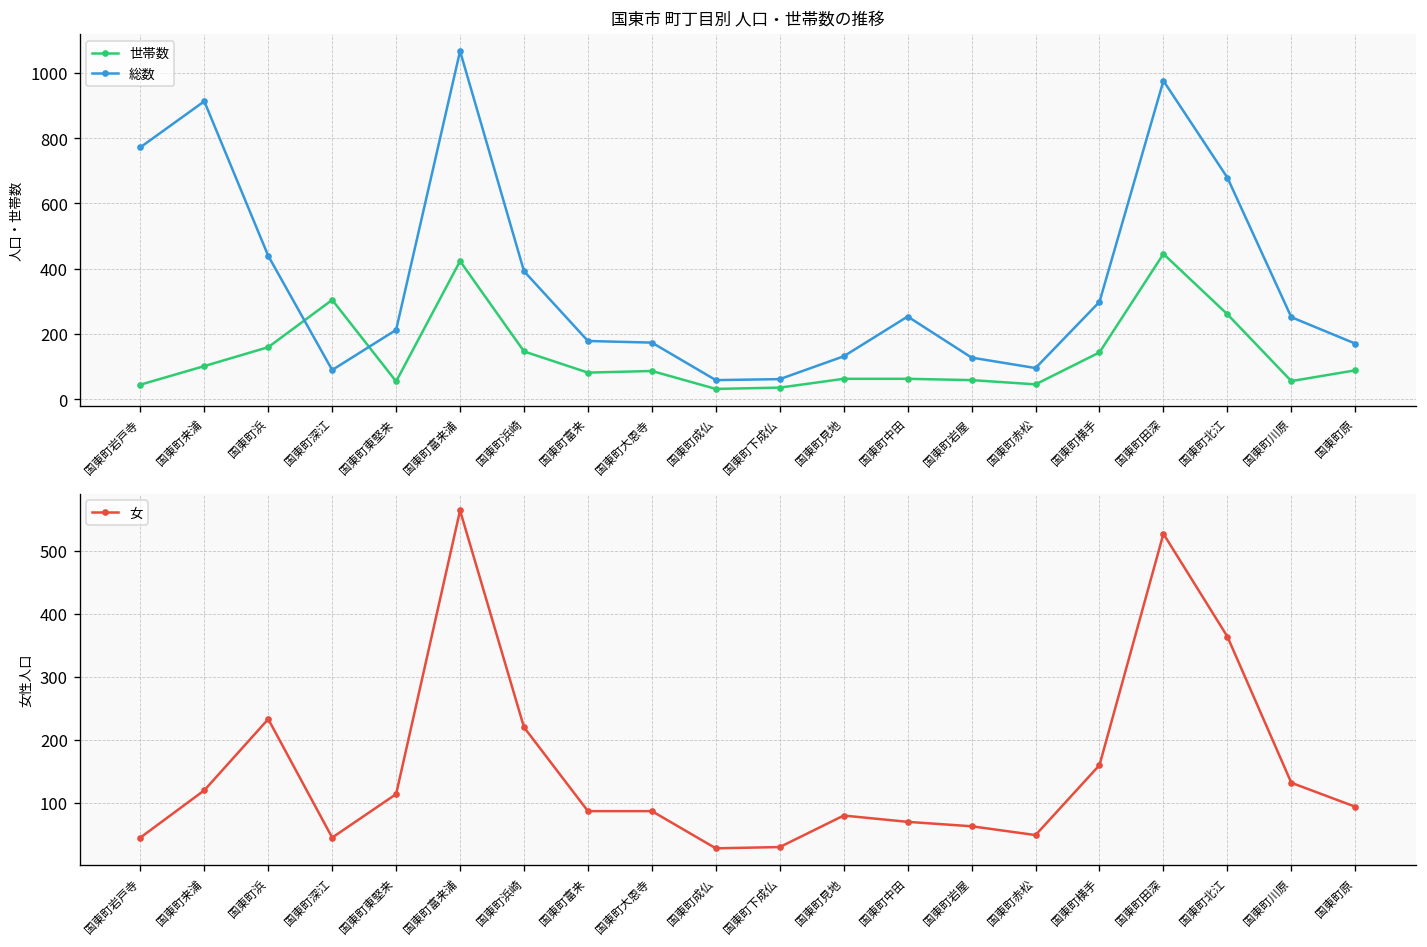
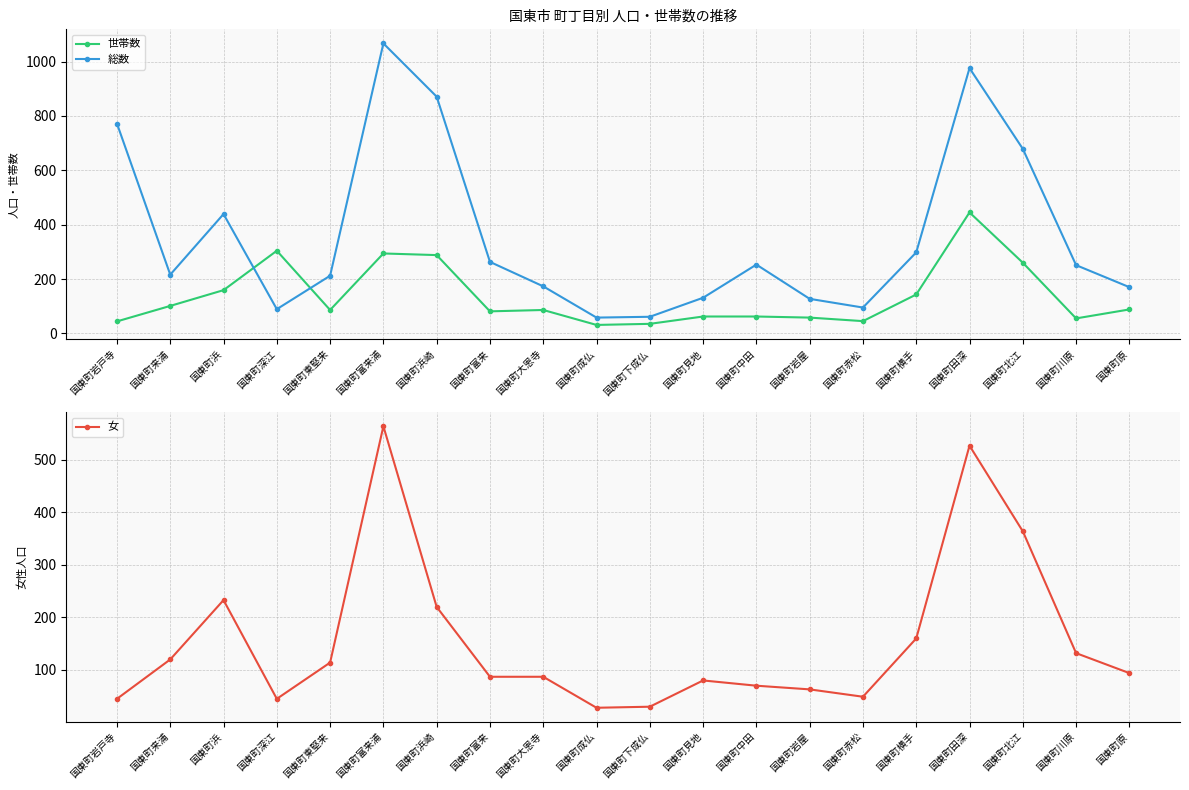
  {
    "国東市 町丁目別 人口・世帯数の推移": {
      "世帯数": {
        "国東町岩戸寺": 40,
        "国東町来浦": 100,
        "国東町浜": 160,
        "国東町深江": 300,
-       "国東町東堅来": 50,
-       "国東町富来浦": 420,
-       "国東町浜崎": 150,
+       "国東町東堅来": 90,
+       "国東町富来浦": 290,
+       "国東町浜崎": 290,
        "国東町富来": 80,
        "国東町大恩寺": 90,
        "国東町成仏": 30,
        "国東町下成仏": 40,
        "国東町見地": 60,
        "国東町中田": 60,
        "国東町岩屋": 60,
        "国東町赤松": 50,
        "国東町横手": 140,
        "国東町田深": 450,
        "国東町北江": 260,
        "国東町川原": 60,
        "国東町原": 90
      },
      "総数": {
        "国東町岩戸寺": 770,
-       "国東町来浦": 910,
+       "国東町来浦": 220,
        "国東町浜": 440,
        "国東町深江": 90,
        "国東町東堅来": 210,
        "国東町富来浦": 1070,
-       "国東町浜崎": 390,
-       "国東町富来": 180,
+       "国東町浜崎": 870,
+       "国東町富来": 260,
        "国東町大恩寺": 170,
        "国東町成仏": 60,
        "国東町下成仏": 60,
        "国東町見地": 130,
        "国東町中田": 250,
        "国東町岩屋": 130,
        "国東町赤松": 100,
        "国東町横手": 300,
        "国東町田深": 980,
        "国東町北江": 680,
        "国東町川原": 250,
        "国東町原": 170
      }
    }
  }
